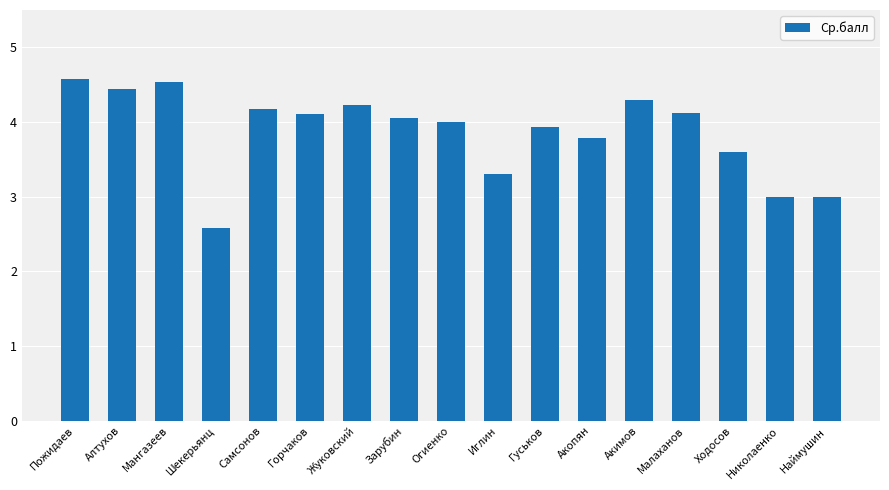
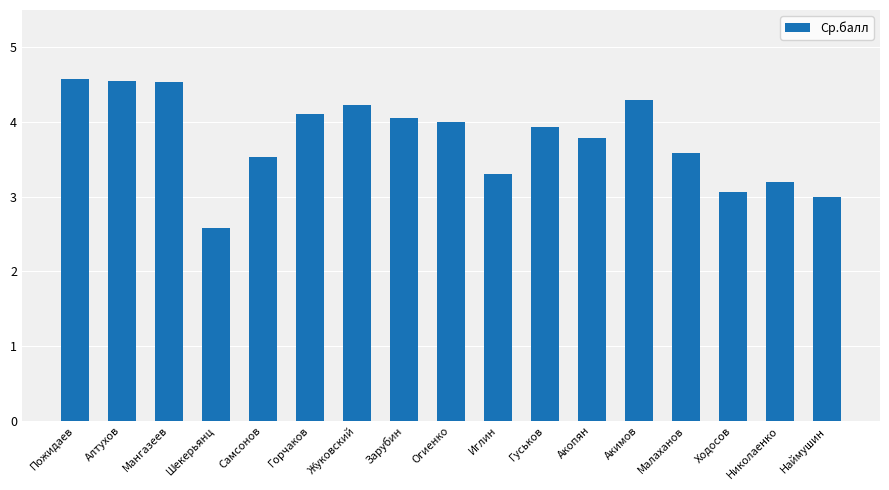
  {
    "Пожидаев": 4.6,
-   "Алтухов": 4.4,
+   "Алтухов": 4.6,
    "Мангазеев": 4.5,
    "Шекерьянц": 2.6,
-   "Самсонов": 4.2,
+   "Самсонов": 3.5,
    "Горчаков": 4.1,
    "Жуковский": 4.2,
    "Зарубин": 4.1,
    "Огиенко": 4.0,
    "Иглин": 3.3,
    "Гуськов": 3.9,
    "Акопян": 3.8,
    "Акимов": 4.3,
-   "Малаханов": 4.1,
-   "Ходосов": 3.6,
-   "Николаенко": 3.0,
+   "Малаханов": 3.6,
+   "Ходосов": 3.1,
+   "Николаенко": 3.2,
    "Наймушин": 3.0
  }
